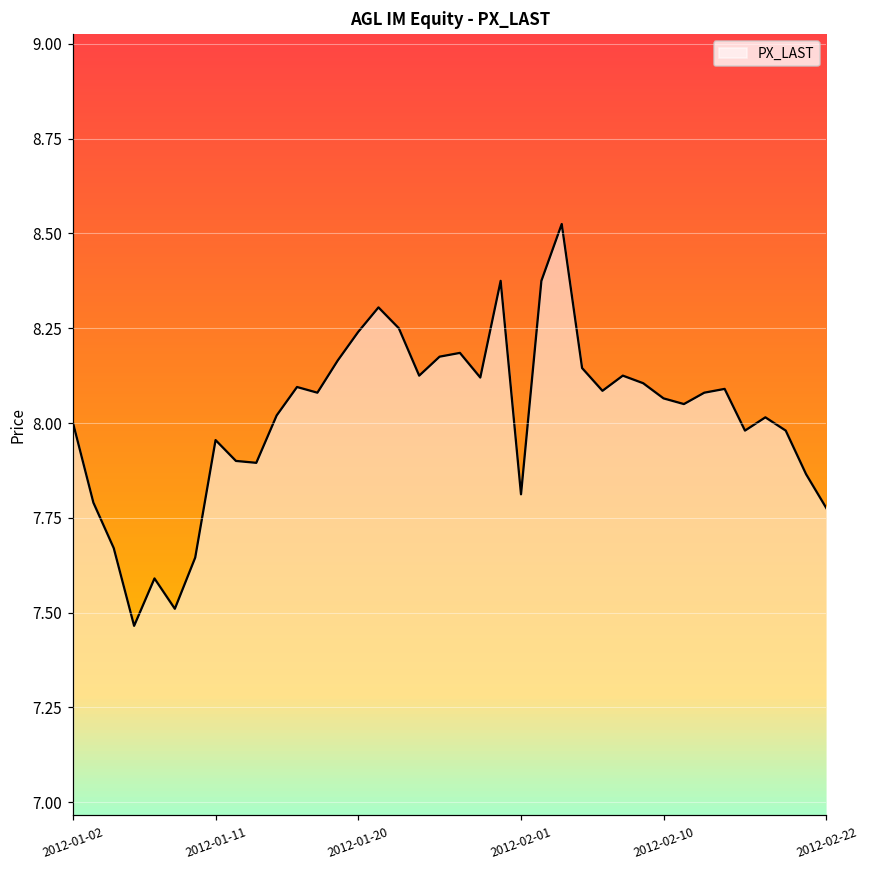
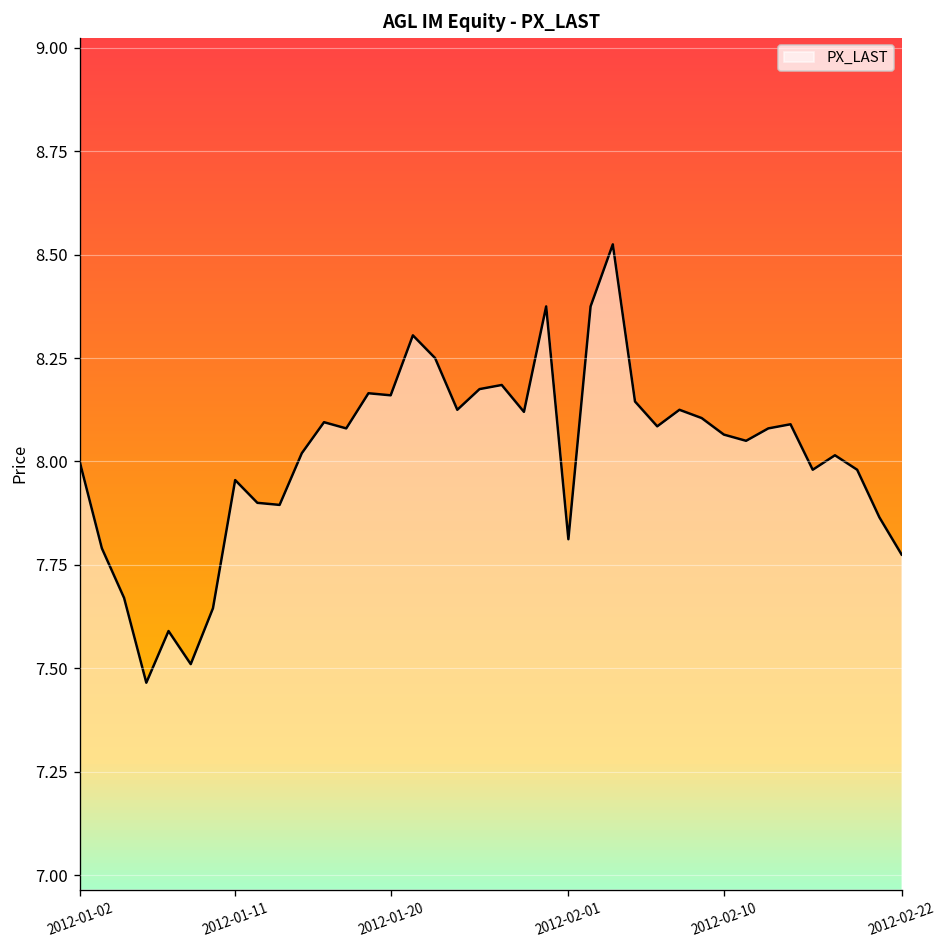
  {
    "2012-01-02": 8.00,
    "2012-01-11": 7.96,
-   "2012-01-20": 8.24,
+   "2012-01-20": 8.16,
    "2012-02-01": 7.81,
    "2012-02-10": 8.07,
    "2012-02-22": 7.78
  }
